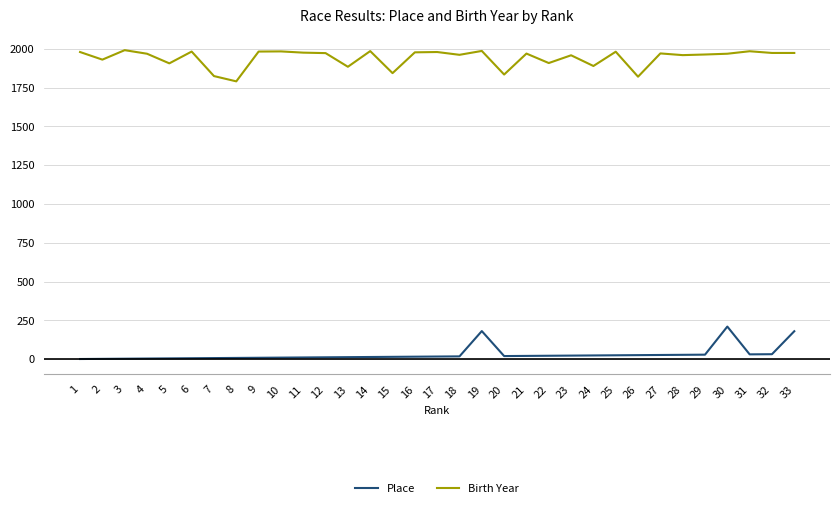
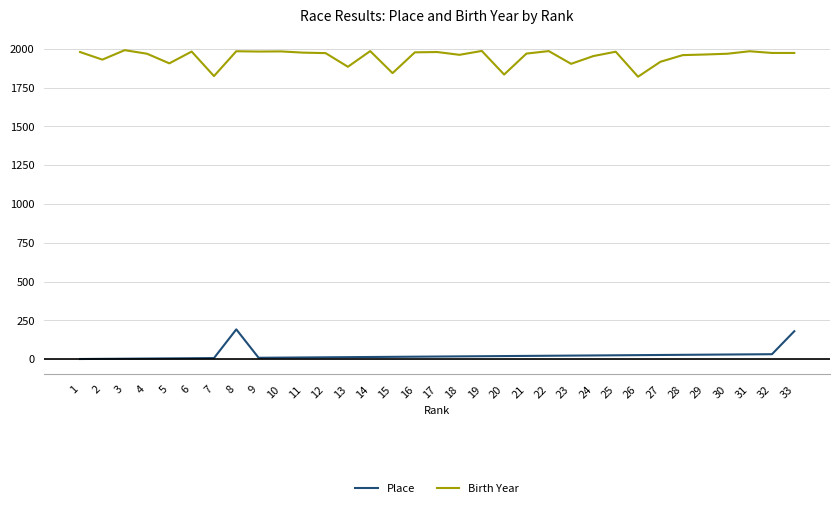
  {
    "Place": {
      "1": 0,
      "2": 0,
      "3": 0,
      "4": 0,
      "5": 10,
      "6": 10,
      "7": 10,
-     "8": 10,
+     "8": 190,
      "9": 10,
      "10": 10,
      "11": 10,
      "12": 10,
      "13": 10,
      "14": 10,
      "15": 20,
      "16": 20,
      "17": 20,
      "18": 20,
-     "19": 180,
+     "19": 20,
      "20": 20,
      "21": 20,
      "22": 20,
      "23": 20,
      "24": 20,
      "25": 30,
      "26": 30,
      "27": 30,
      "28": 30,
      "29": 30,
-     "30": 210,
+     "30": 30,
      "31": 30,
      "32": 30,
      "33": 180
    },
    "Birth Year": {
      "1": 1980,
      "2": 1930,
      "3": 1990,
      "4": 1970,
      "5": 1910,
      "6": 1980,
      "7": 1820,
-     "8": 1790,
+     "8": 1980,
      "9": 1980,
      "10": 1980,
      "11": 1980,
      "12": 1970,
      "13": 1880,
      "14": 1990,
      "15": 1840,
      "16": 1980,
      "17": 1980,
      "18": 1960,
      "19": 1990,
      "20": 1830,
      "21": 1970,
-     "22": 1910,
-     "23": 1960,
-     "24": 1890,
+     "22": 1990,
+     "23": 1900,
+     "24": 1950,
      "25": 1980,
      "26": 1820,
-     "27": 1970,
+     "27": 1920,
      "28": 1960,
      "29": 1960,
      "30": 1970,
      "31": 1980,
      "32": 1970,
      "33": 1970
    }
  }
